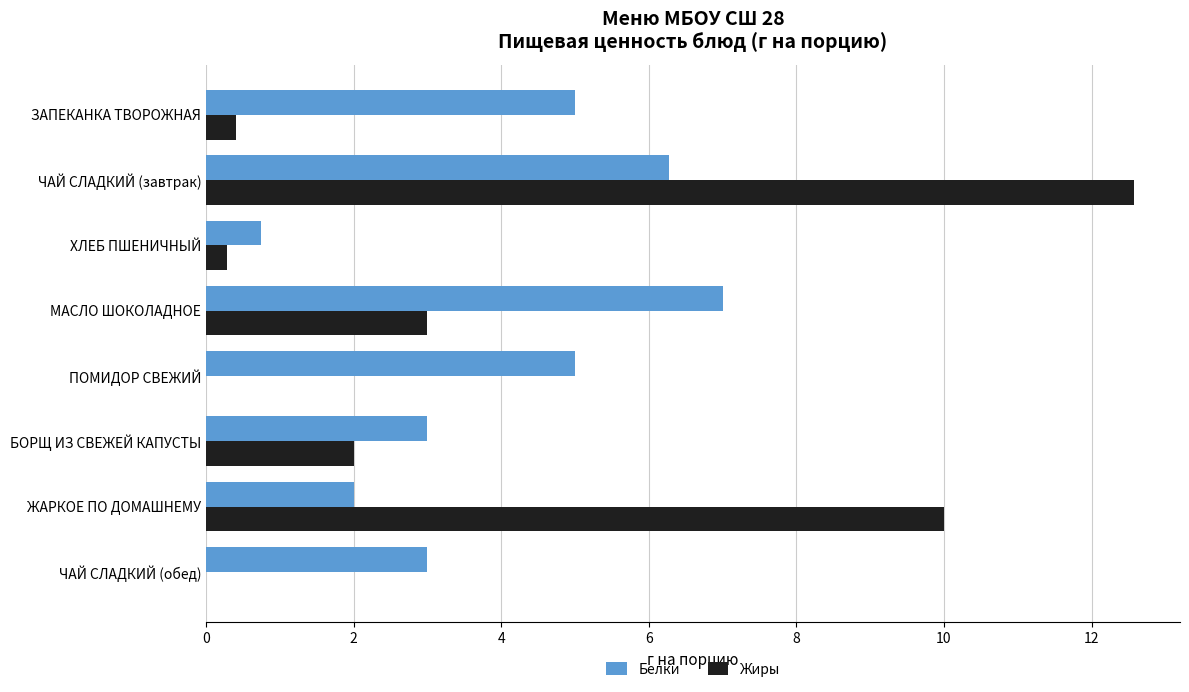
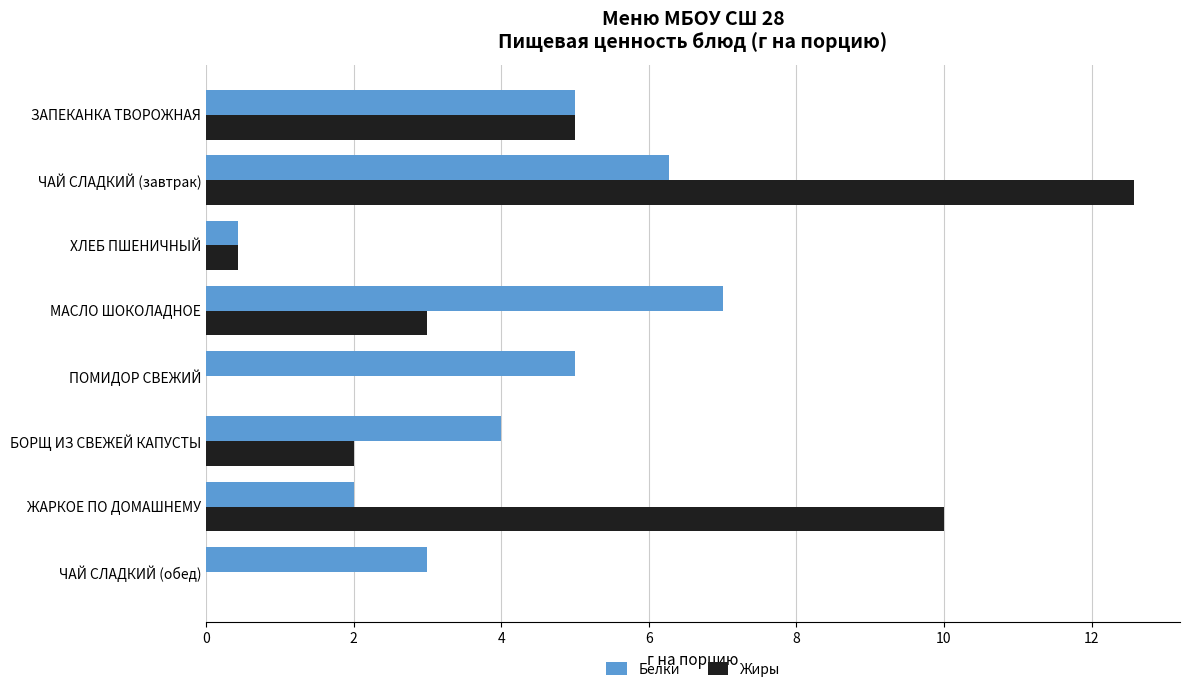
  {
    "Белки": {
      "ЗАПЕКАНКА ТВОРОЖНАЯ": 5.0,
      "ЧАЙ СЛАДКИЙ (завтрак)": 6.3,
-     "ХЛЕБ ПШЕНИЧНЫЙ": 0.7,
+     "ХЛЕБ ПШЕНИЧНЫЙ": 0.4,
      "МАСЛО ШОКОЛАДНОЕ": 7.0,
      "ПОМИДОР СВЕЖИЙ": 5.0,
-     "БОРЩ ИЗ СВЕЖЕЙ КАПУСТЫ": 3,
+     "БОРЩ ИЗ СВЕЖЕЙ КАПУСТЫ": 4,
      "ЖАРКОЕ ПО ДОМАШНЕМУ": 2.0,
      "ЧАЙ СЛАДКИЙ (обед)": 3.0
    },
    "Жиры": {
-     "ЗАПЕКАНКА ТВОРОЖНАЯ": 0.4,
+     "ЗАПЕКАНКА ТВОРОЖНАЯ": 5.0,
      "ЧАЙ СЛАДКИЙ (завтрак)": 12.6,
-     "ХЛЕБ ПШЕНИЧНЫЙ": 0.3,
+     "ХЛЕБ ПШЕНИЧНЫЙ": 0.4,
      "МАСЛО ШОКОЛАДНОЕ": 3.0,
      "ПОМИДОР СВЕЖИЙ": 0.0,
      "БОРЩ ИЗ СВЕЖЕЙ КАПУСТЫ": 2.0,
      "ЖАРКОЕ ПО ДОМАШНЕМУ": 10.0,
      "ЧАЙ СЛАДКИЙ (обед)": 0.0
    }
  }
